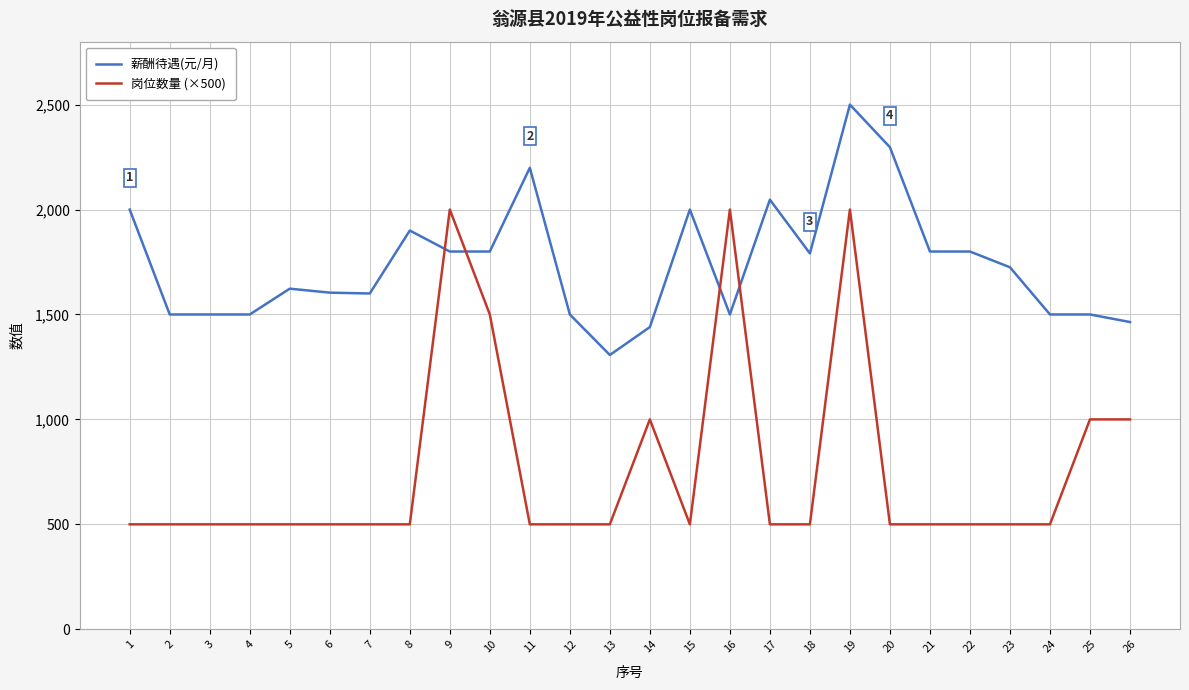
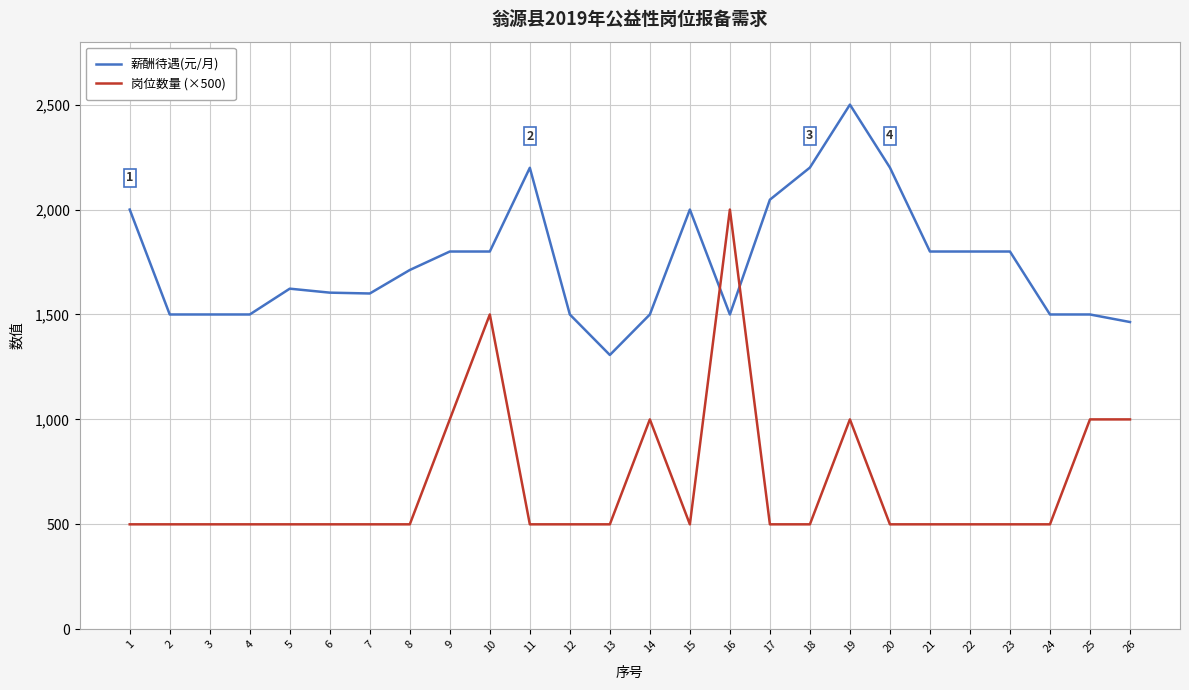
  {
    "薪酬待遇(元/月)": {
      "1": "2,000",
      "2": "1,500",
      "3": "1,500",
      "4": "1,500",
      "5": "1,620",
      "6": "1,600",
      "7": "1,600",
-     "8": "1,900",
+     "8": "1,710",
      "9": "1,800",
      "10": "1,800",
      "11": "2,200",
      "12": "1,500",
      "13": "1,310",
-     "14": "1,440",
+     "14": "1,500",
      "15": "2,000",
      "16": "1,500",
      "17": "2,050",
-     "18": "1,790",
+     "18": "2,200",
      "19": "2,500",
-     "20": "2,300",
+     "20": "2,200",
      "21": "1,800",
      "22": "1,800",
-     "23": "1,730",
+     "23": "1,800",
      "24": "1,500",
      "25": "1,500",
      "26": "1,460"
    },
    "岗位数量 (×500)": {
      "1": "500",
      "2": "500",
      "3": "500",
      "4": "500",
      "5": "500",
      "6": "500",
      "7": "500",
      "8": "500",
-     "9": "2,000",
+     "9": "1,000",
      "10": "1,500",
      "11": "500",
      "12": "500",
      "13": "500",
      "14": "1,000",
      "15": "500",
      "16": "2,000",
      "17": "500",
      "18": "500",
-     "19": "2,000",
+     "19": "1,000",
      "20": "500",
      "21": "500",
      "22": "500",
      "23": "500",
      "24": "500",
      "25": "1,000",
      "26": "1,000"
    }
  }
